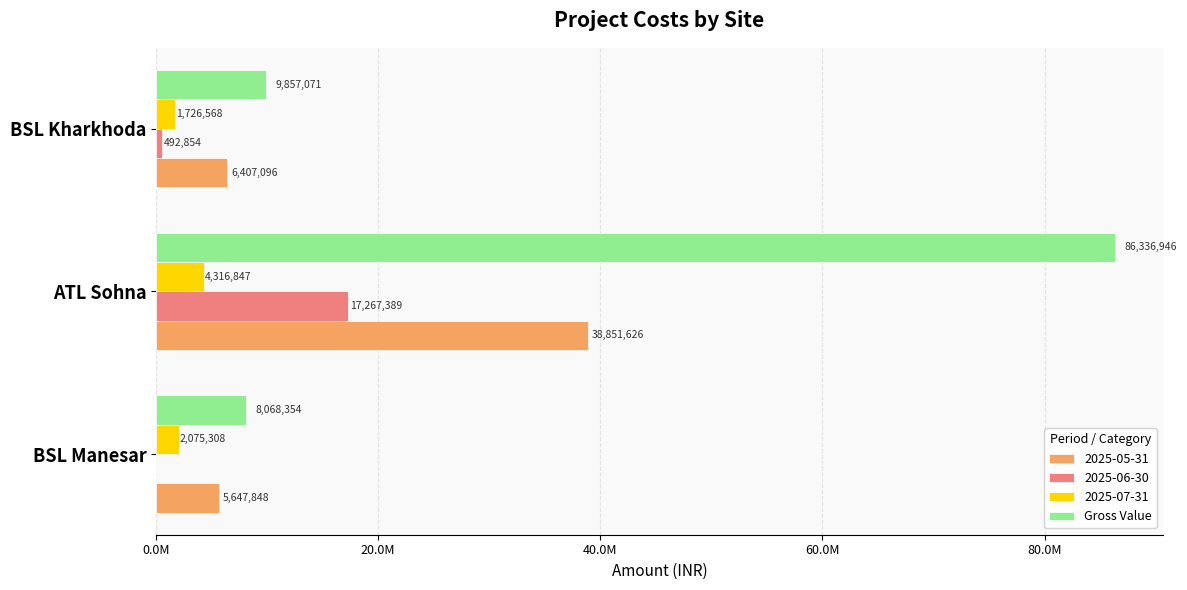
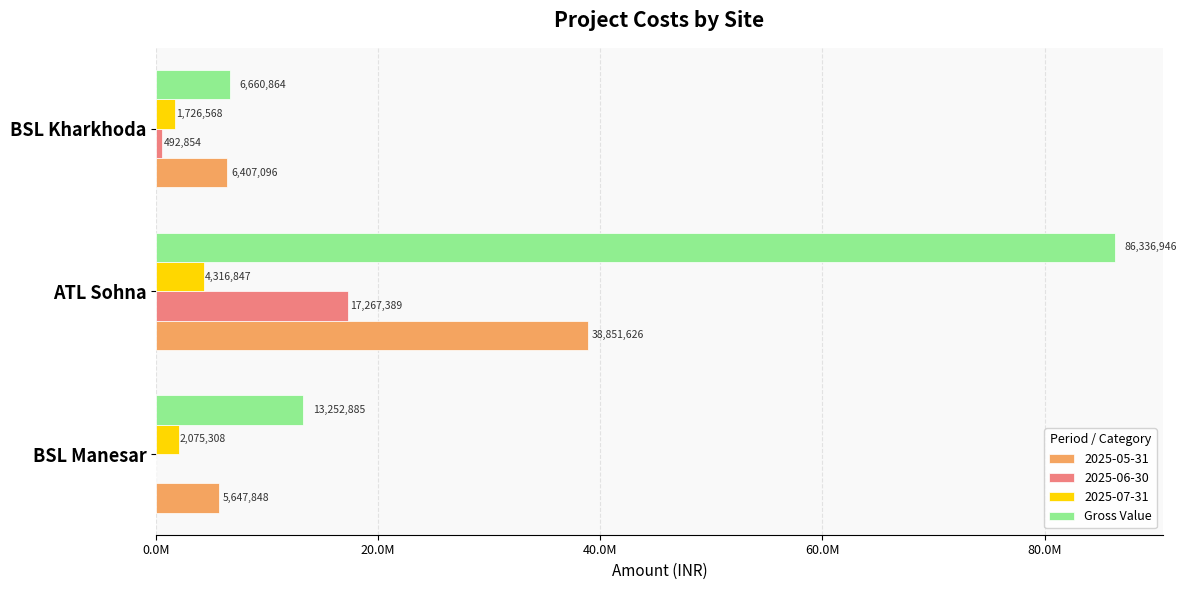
  {
    "2025-07-31": {
      "BSL Kharkhoda": "1,726,568",
      "ATL Sohna": "4,316,847",
      "BSL Manesar": "2,075,308"
    },
    "Gross Value": {
-     "BSL Kharkhoda": "9,857,071",
+     "BSL Kharkhoda": "6,660,864",
      "ATL Sohna": "86,336,946",
-     "BSL Manesar": "8,068,354"
+     "BSL Manesar": "13,252,885"
    }
  }
